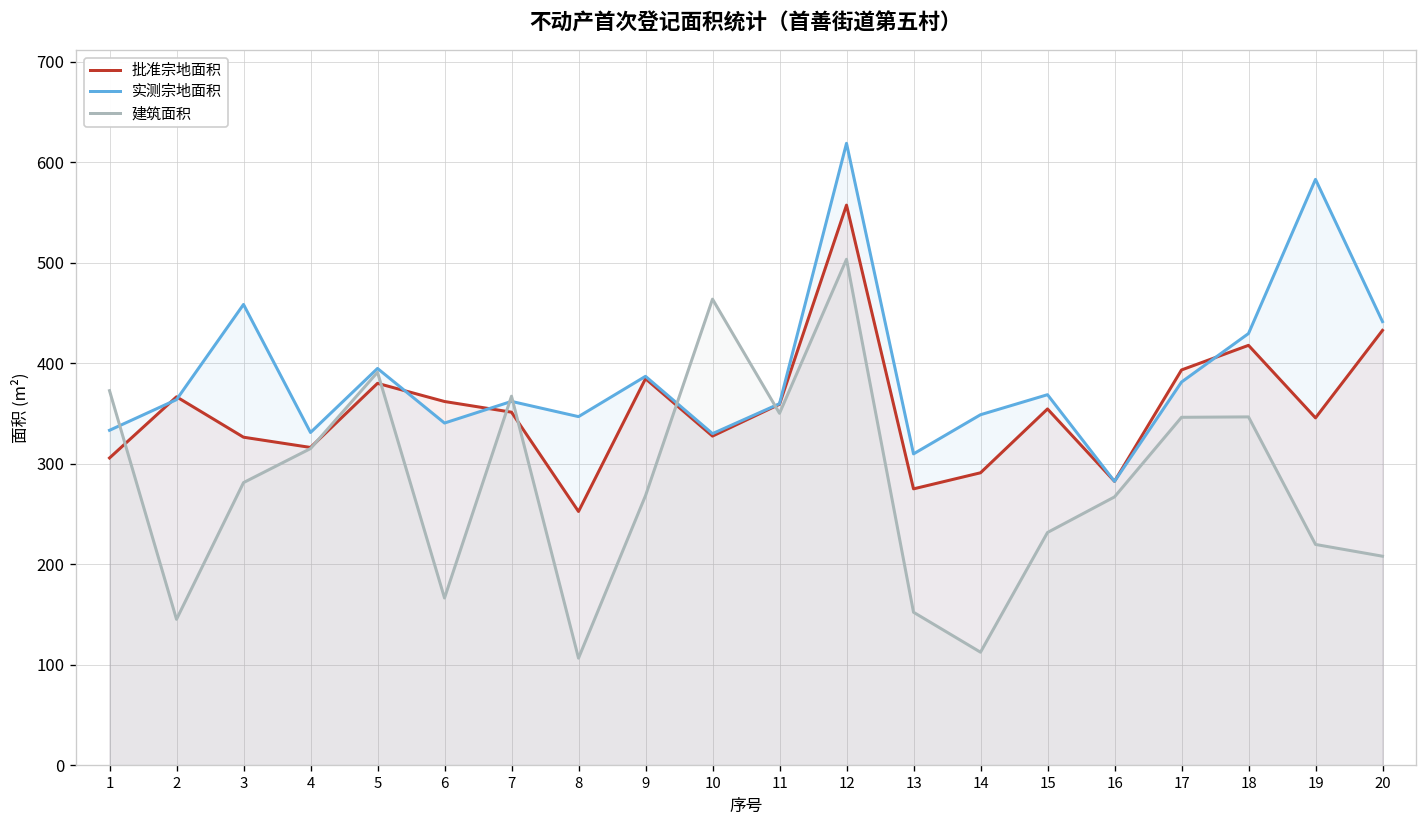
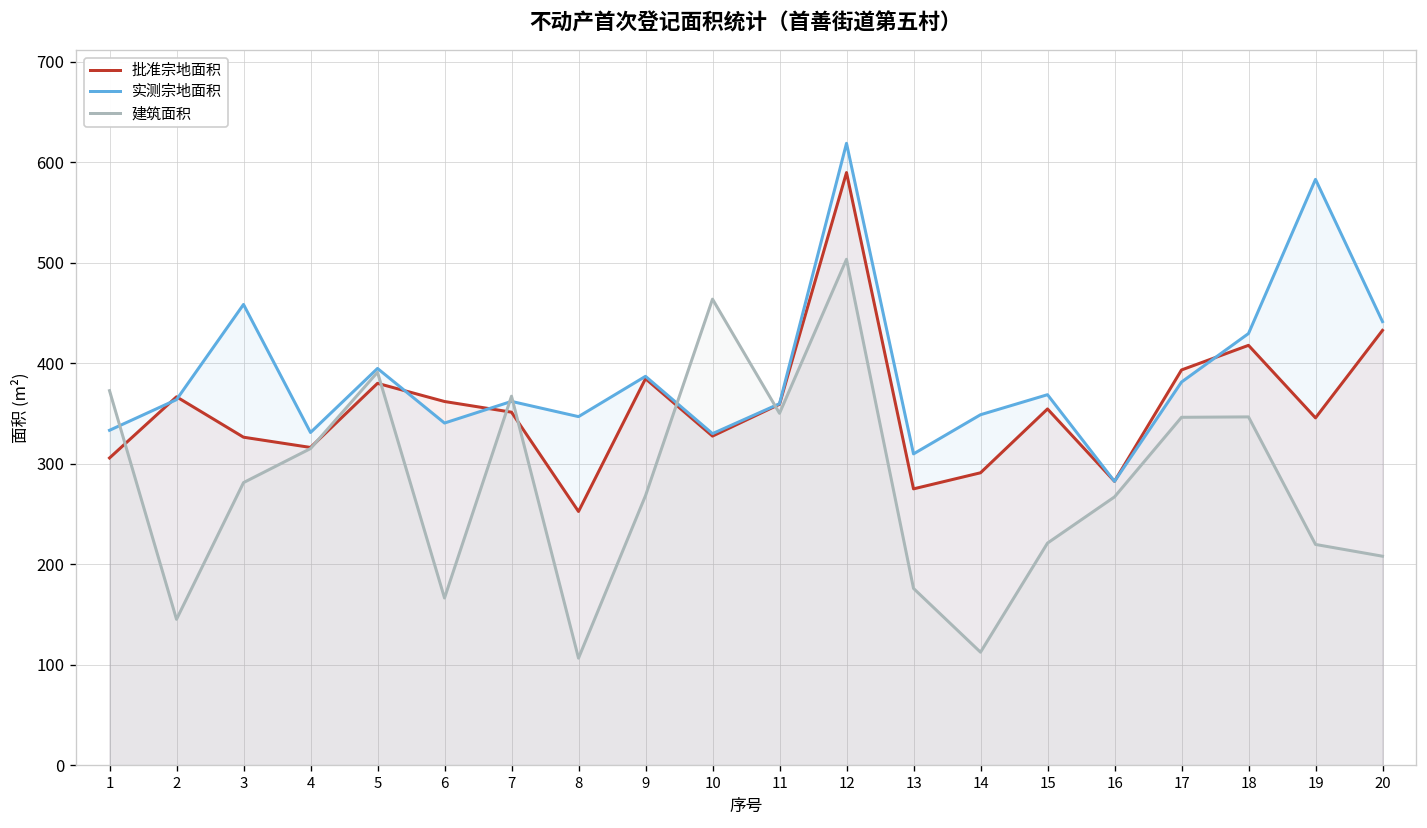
  {
    "批准宗地面积": {
      "1": 310,
      "3": 330,
      "5": 380,
      "6": 360,
      "7": 350,
      "8": 250,
-     "12": 560,
+     "12": 590,
      "13": 280,
      "14": 290,
      "15": 350,
      "17": 390,
      "18": 420,
      "19": 350,
      "20": 430
    },
    "实测宗地面积": {
      "1": 330,
      "3": 460,
      "4": 330,
      "5": 390,
      "6": 340,
      "7": 360,
      "8": 350,
      "12": 620,
      "13": 310,
      "14": 350,
      "15": 370,
      "17": 380,
      "18": 430,
      "19": 580,
      "20": 440
    },
    "建筑面积": {
      "1": 370,
      "2": 150,
      "3": 280,
      "5": 390,
      "6": 170,
      "7": 370,
      "8": 110,
      "9": 270,
      "10": 460,
      "11": 350,
      "12": 500,
-     "13": 150,
+     "13": 180,
      "14": 110,
-     "15": 230,
+     "15": 220,
      "16": 270,
      "17": 350,
      "18": 350,
      "19": 220,
      "20": 210
    }
  }
